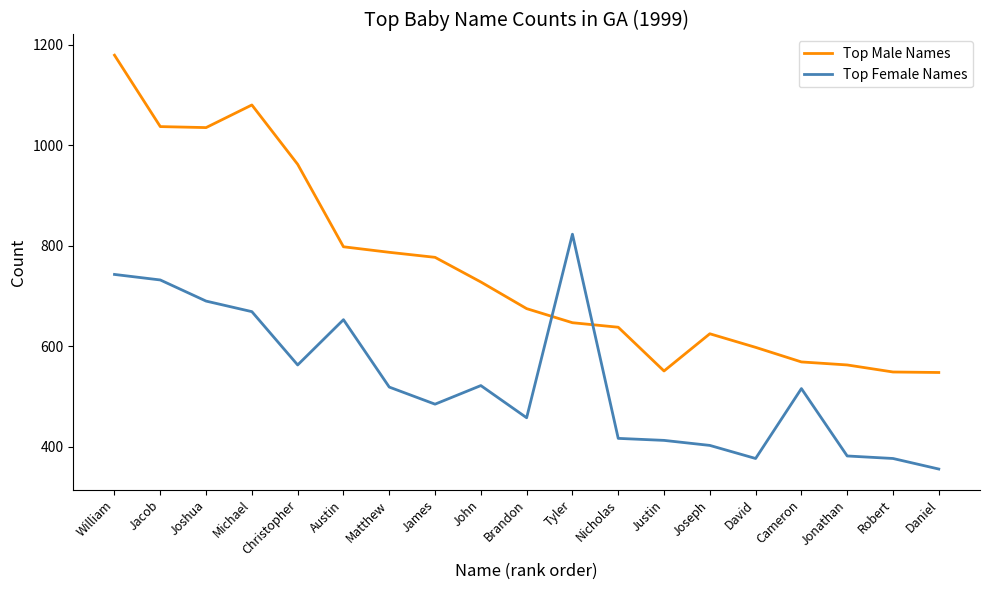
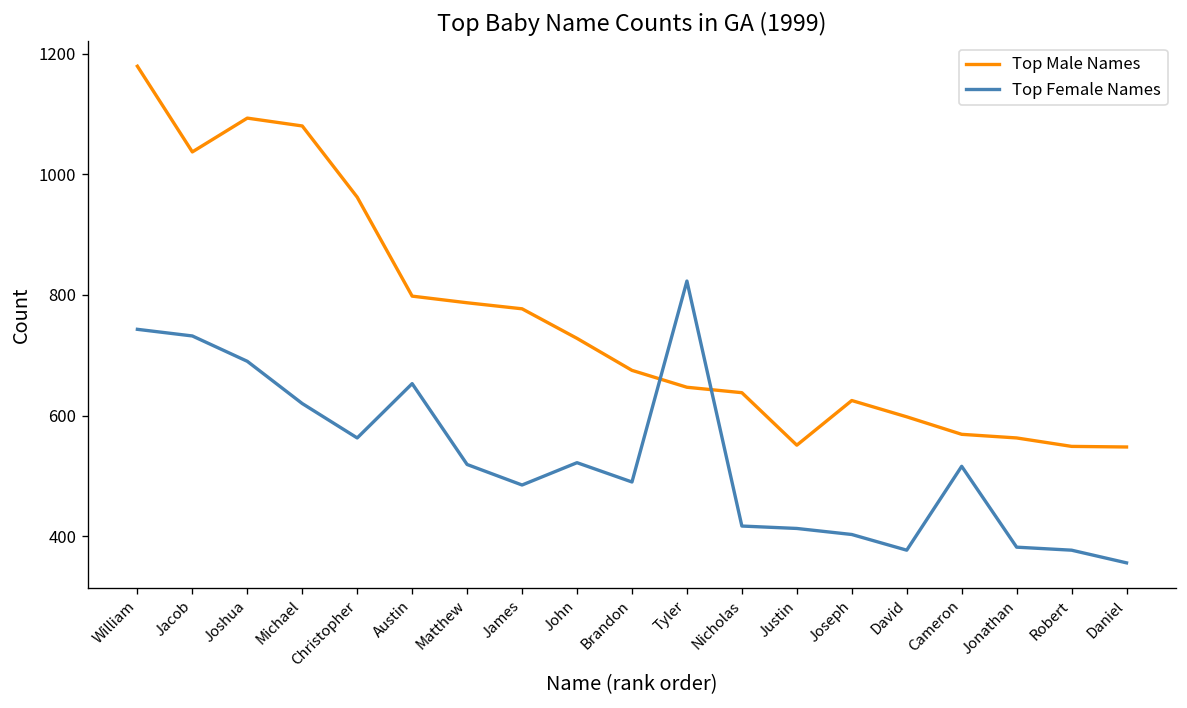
  {
    "Top Male Names": {
      "William": 1180,
      "Jacob": 1040,
-     "Joshua": 1040,
+     "Joshua": 1090,
      "Michael": 1080,
      "Christopher": 960,
      "Austin": 800,
      "Matthew": 790,
      "James": 780,
      "John": 730,
      "Brandon": 680,
      "Tyler": 650,
      "Nicholas": 640,
      "Justin": 550,
      "Joseph": 630,
      "David": 600,
      "Cameron": 570,
      "Jonathan": 560,
      "Robert": 550,
      "Daniel": 550
    },
    "Top Female Names": {
      "William": 740,
      "Jacob": 730,
      "Joshua": 690,
-     "Michael": 670,
+     "Michael": 620,
      "Christopher": 560,
      "Austin": 650,
      "Matthew": 520,
      "James": 490,
      "John": 520,
-     "Brandon": 460,
+     "Brandon": 490,
      "Tyler": 820,
      "Nicholas": 420,
      "Justin": 410,
      "Joseph": 400,
      "David": 380,
      "Cameron": 520,
      "Jonathan": 380,
      "Robert": 380,
      "Daniel": 360
    }
  }
